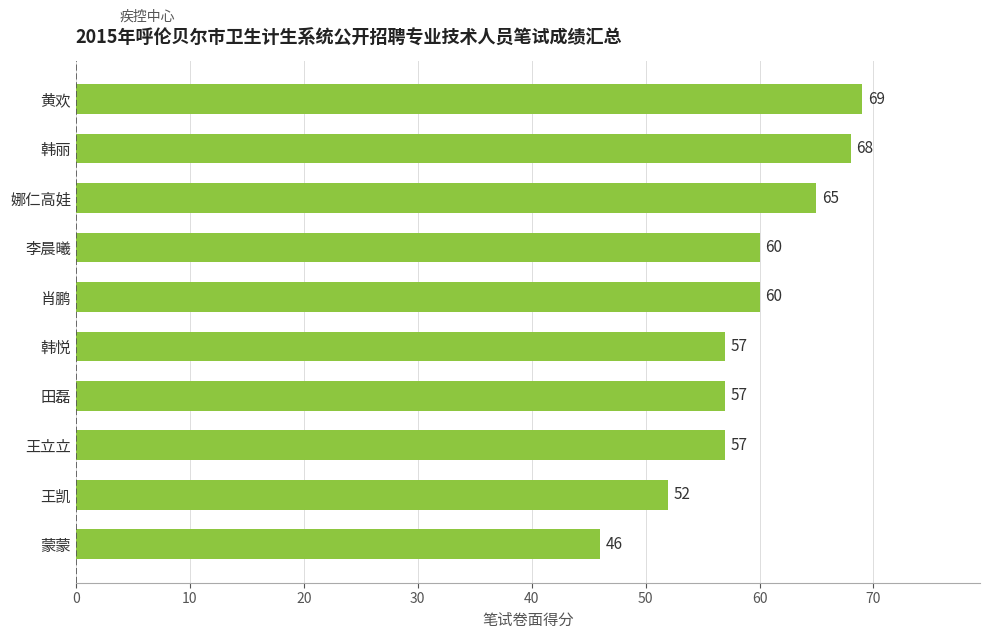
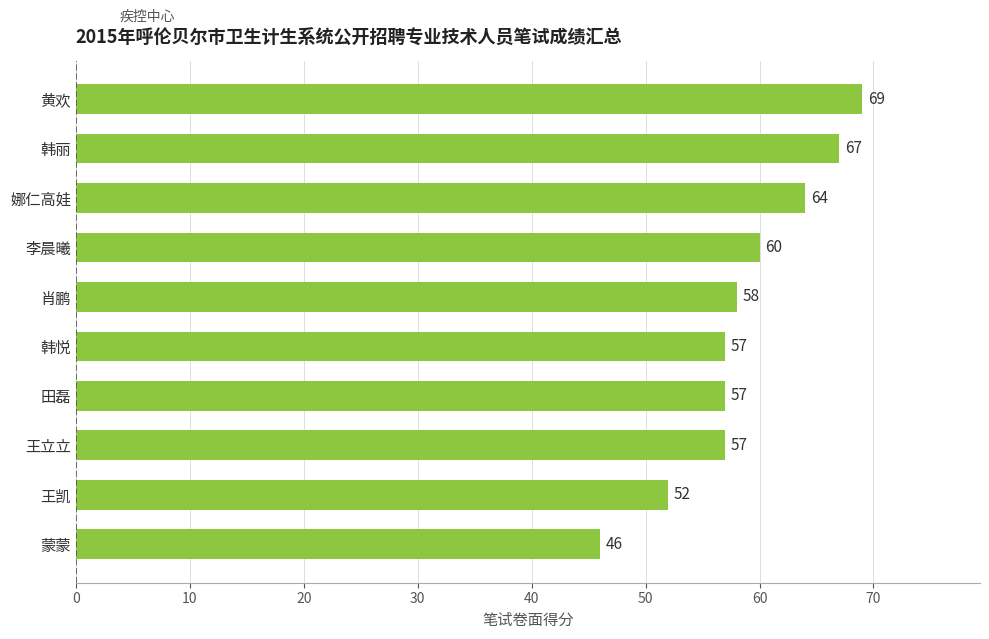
  {
    "黄欢": 69,
-   "韩丽": 68,
-   "娜仁高娃": 65,
+   "韩丽": 67,
+   "娜仁高娃": 64,
    "李晨曦": 60,
-   "肖鹏": 60,
+   "肖鹏": 58,
    "韩悦": 57,
    "田磊": 57,
    "王立立": 57,
    "王凯": 52,
    "蒙蒙": 46
  }
